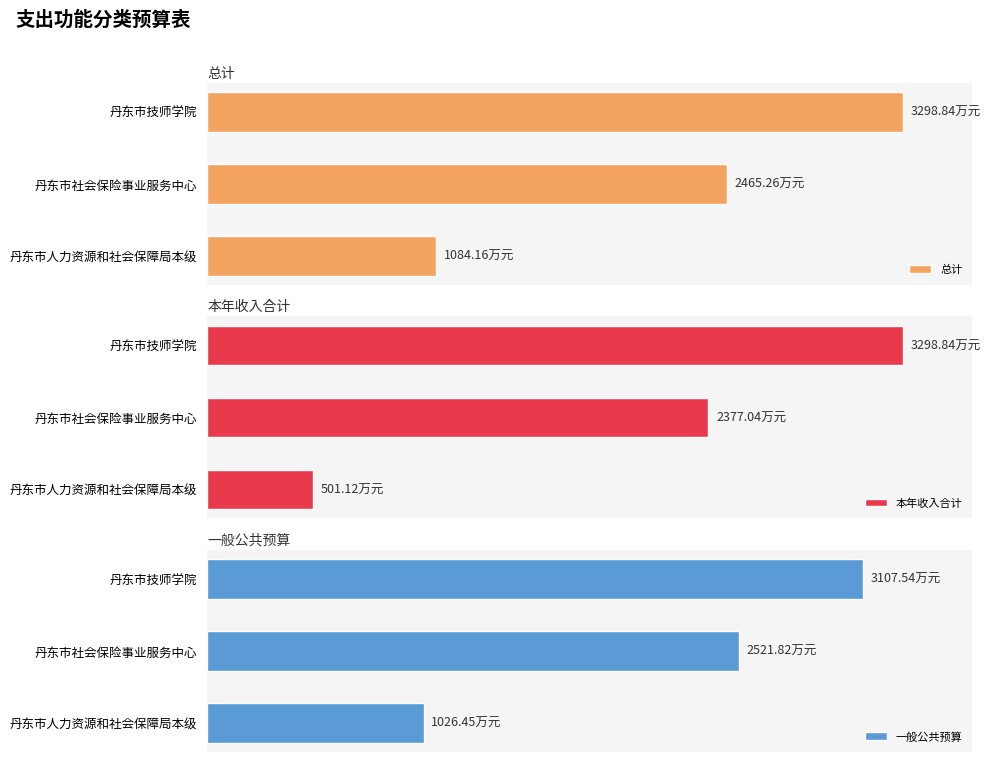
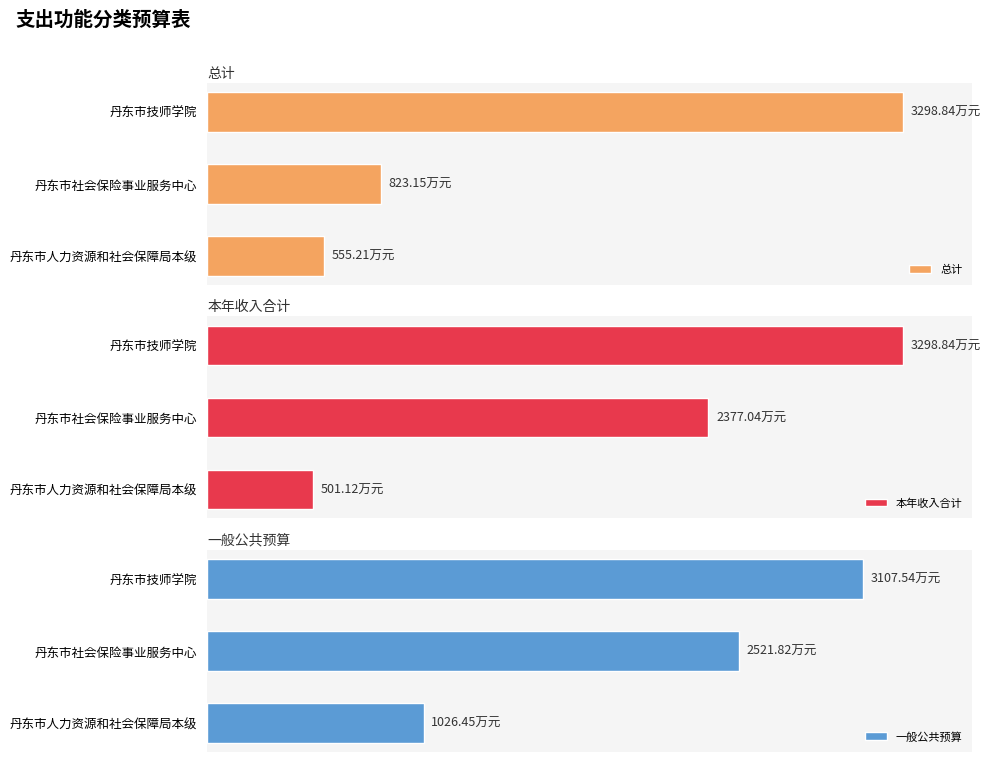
  {
    "总计": {
      "丹东市技师学院": 3298.84,
-     "丹东市社会保险事业服务中心": 2465.26,
-     "丹东市人力资源和社会保障局本级": 1084.16
+     "丹东市社会保险事业服务中心": 823.15,
+     "丹东市人力资源和社会保障局本级": 555.21
    },
    "本年收入合计": {
      "丹东市技师学院": 3298.84,
      "丹东市社会保险事业服务中心": 2377.04,
      "丹东市人力资源和社会保障局本级": 501.12
    },
    "一般公共预算": {
      "丹东市技师学院": 3107.54,
      "丹东市社会保险事业服务中心": 2521.82,
      "丹东市人力资源和社会保障局本级": 1026.45
    }
  }
